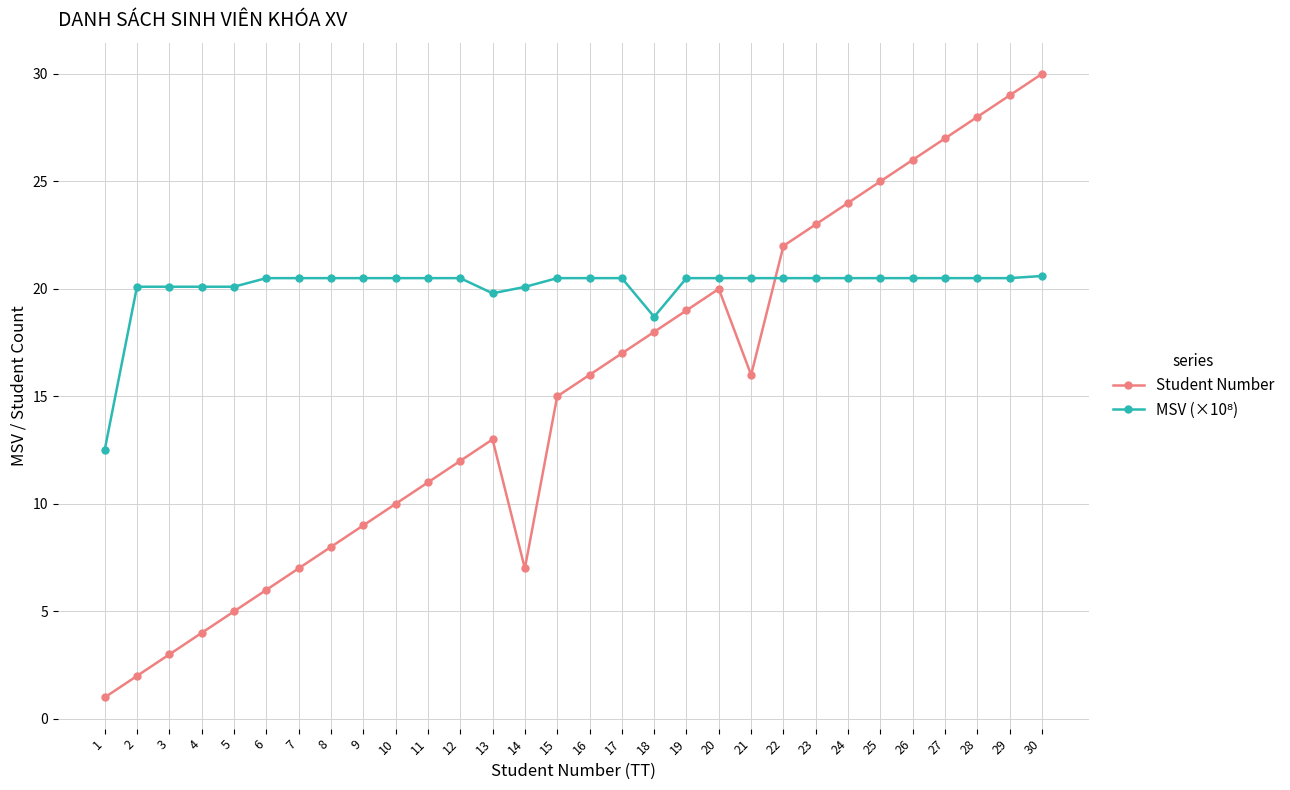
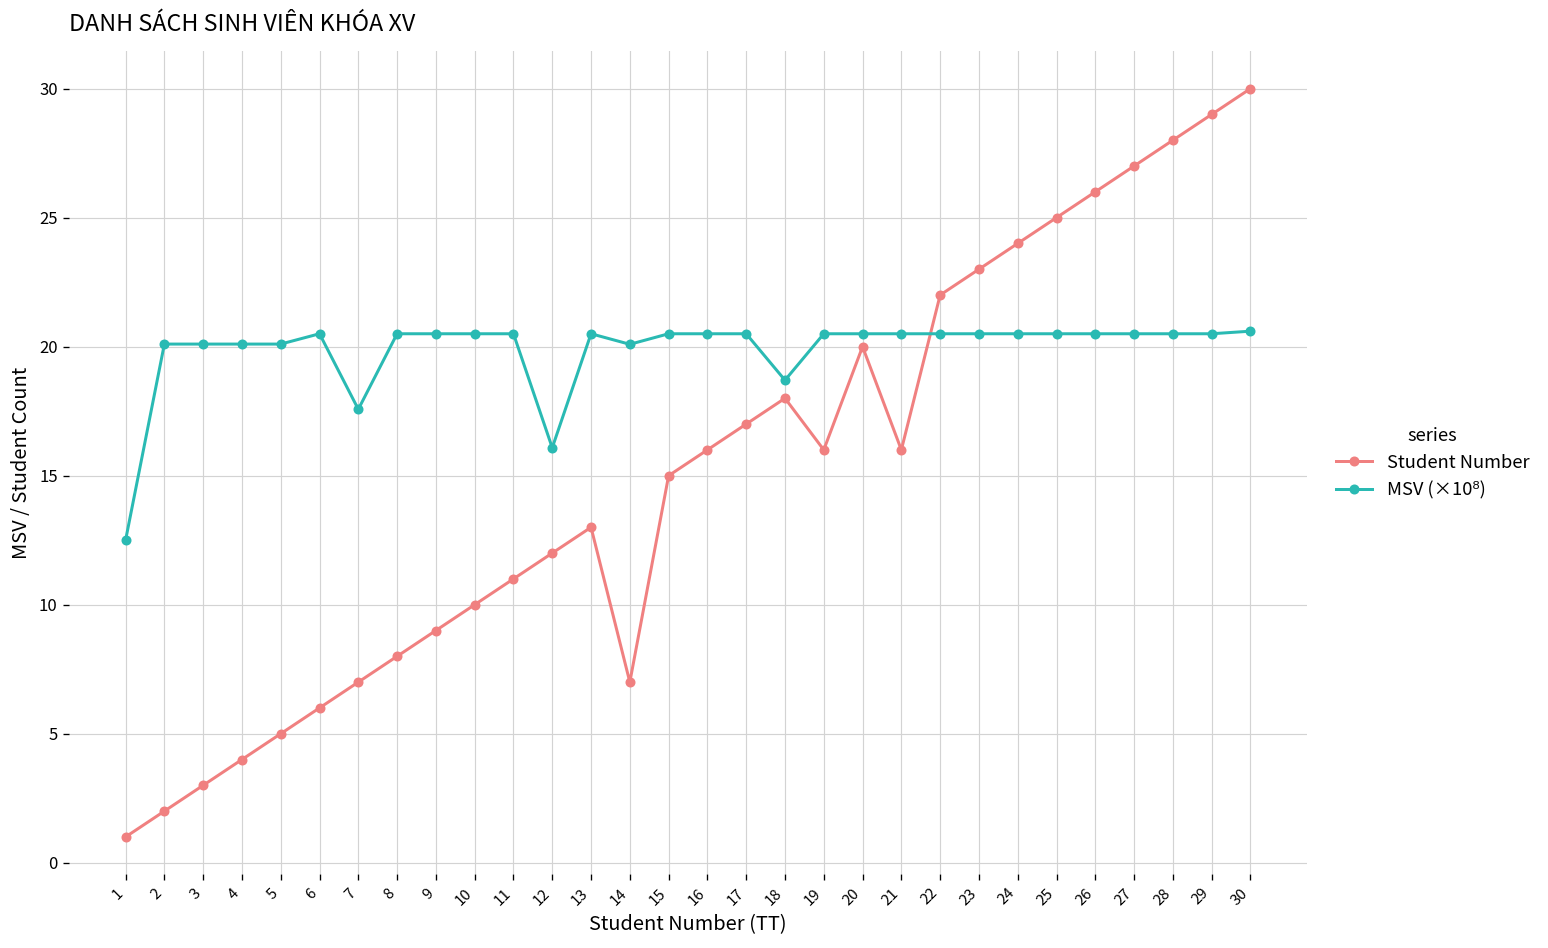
  {
    "Student Number": {
      "1": 1,
      "2": 2,
      "3": 3,
      "4": 4,
      "5": 5,
      "6": 6,
      "7": 7,
      "8": 8,
      "9": 9,
      "10": 10,
      "11": 11,
      "12": 12,
      "13": 13,
      "14": 7,
      "15": 15,
      "16": 16,
      "17": 17,
      "18": 18,
-     "19": 19,
+     "19": 16,
      "20": 20,
      "21": 16,
      "22": 22,
      "23": 23,
      "24": 24,
      "25": 25,
      "26": 26,
      "27": 27,
      "28": 28,
      "29": 29,
      "30": 30
    },
    "MSV (×10⁸)": {
      "1": 12.5,
      "2": 20.1,
      "3": 20.1,
      "4": 20.1,
      "5": 20.1,
      "6": 20.5,
-     "7": 20.5,
+     "7": 17.6,
      "8": 20.5,
      "9": 20.5,
      "10": 20.5,
      "11": 20.5,
-     "12": 20.5,
-     "13": 19.8,
+     "12": 16.1,
+     "13": 20.5,
      "14": 20.1,
      "15": 20.5,
      "16": 20.5,
      "17": 20.5,
      "18": 18.7,
      "19": 20.5,
      "20": 20.5,
      "21": 20.5,
      "22": 20.5,
      "23": 20.5,
      "24": 20.5,
      "25": 20.5,
      "26": 20.5,
      "27": 20.5,
      "28": 20.5,
      "29": 20.5,
      "30": 20.6
    }
  }
